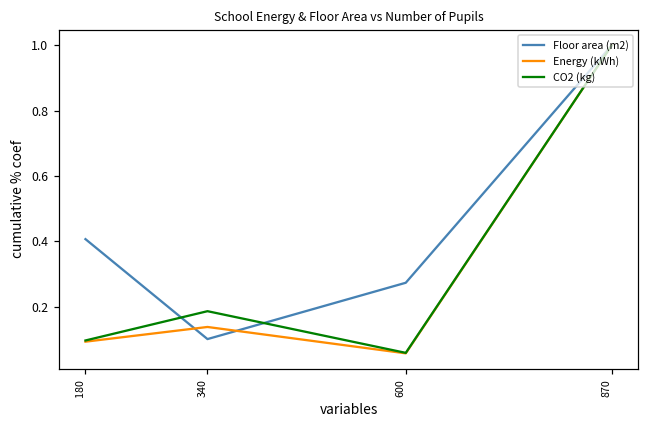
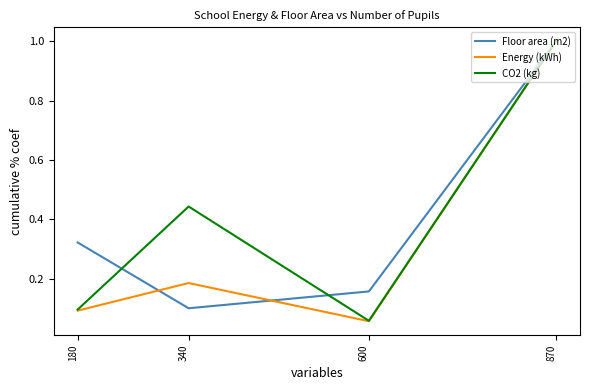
  {
    "Floor area (m2)": {
-     "180": 0.41,
+     "180": 0.32,
      "340": 0.10,
-     "600": 0.27
+     "600": 0.16
    },
    "Energy (kWh)": {
-     "340": 0.14
+     "340": 0.19
    },
    "CO2 (kg)": {
-     "340": 0.19
+     "340": 0.44
    }
  }
